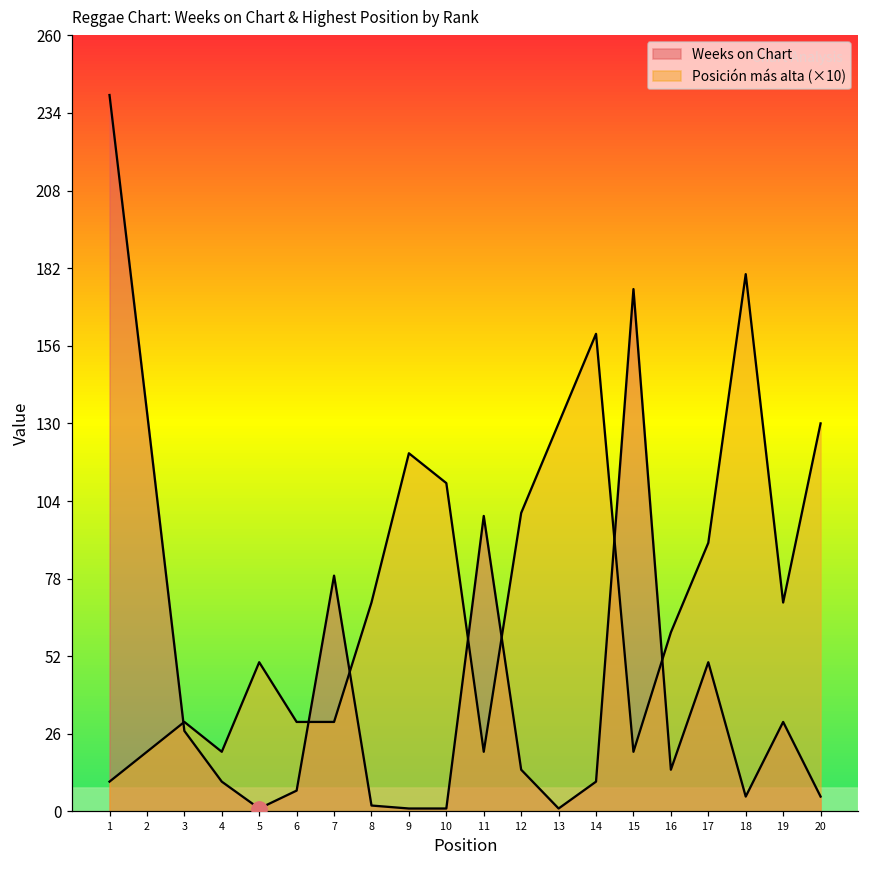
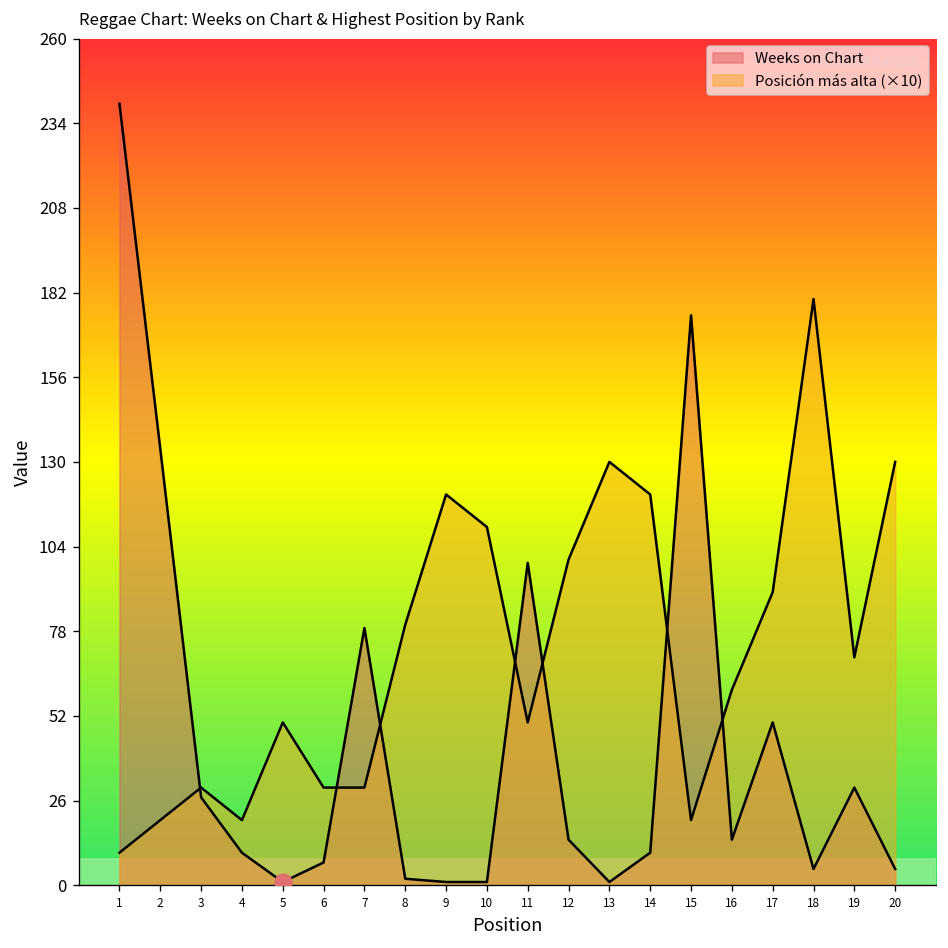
  {
    "Posición más alta (×10)": {
      "1": 10,
      "2": 20,
      "3": 30,
      "4": 20,
      "5": 50,
      "6": 30,
      "7": 30,
-     "8": 70,
+     "8": 80,
      "9": 120,
      "10": 110,
-     "11": 20,
+     "11": 50,
      "12": 100,
      "13": 130,
-     "14": 160,
+     "14": 120,
      "15": 20,
      "16": 60,
      "17": 90,
      "18": 180,
      "19": 70,
      "20": 130
    }
  }
